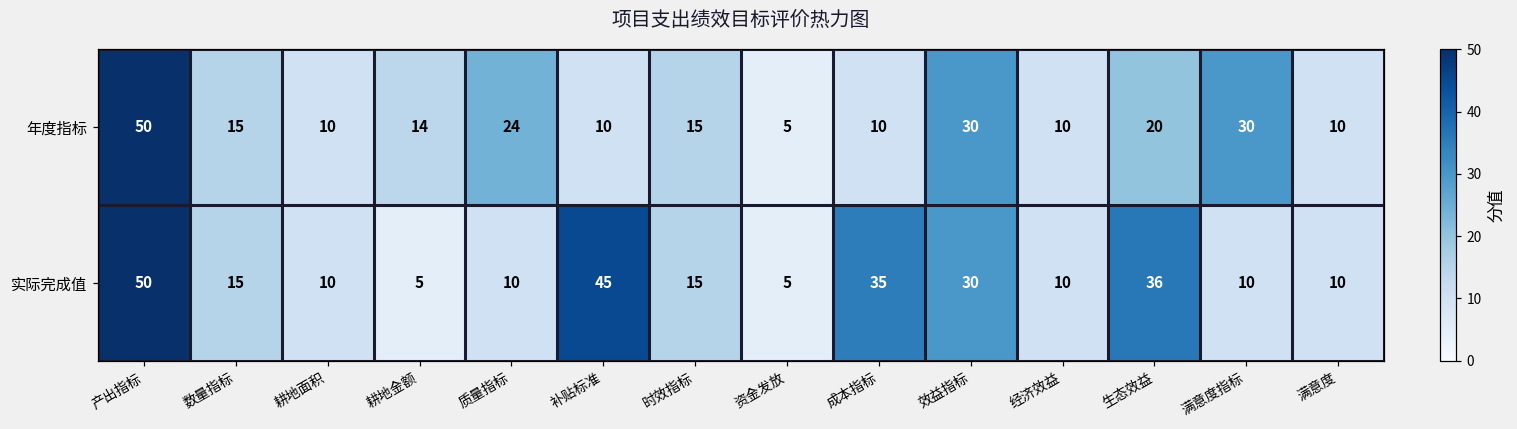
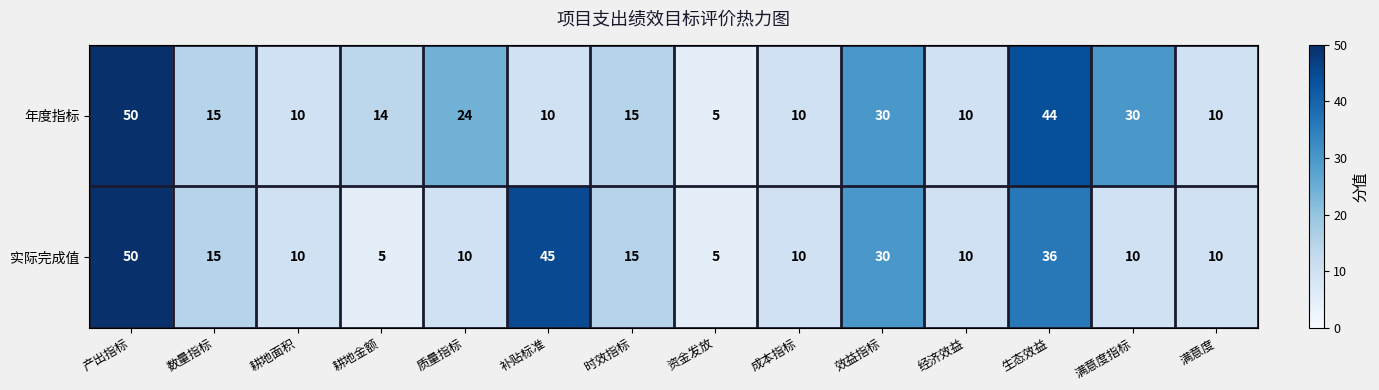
  {
    "年度指标": {
-     "生态效益": 20
+     "生态效益": 44
    },
    "实际完成值": {
-     "成本指标": 35
+     "成本指标": 10
    }
  }
